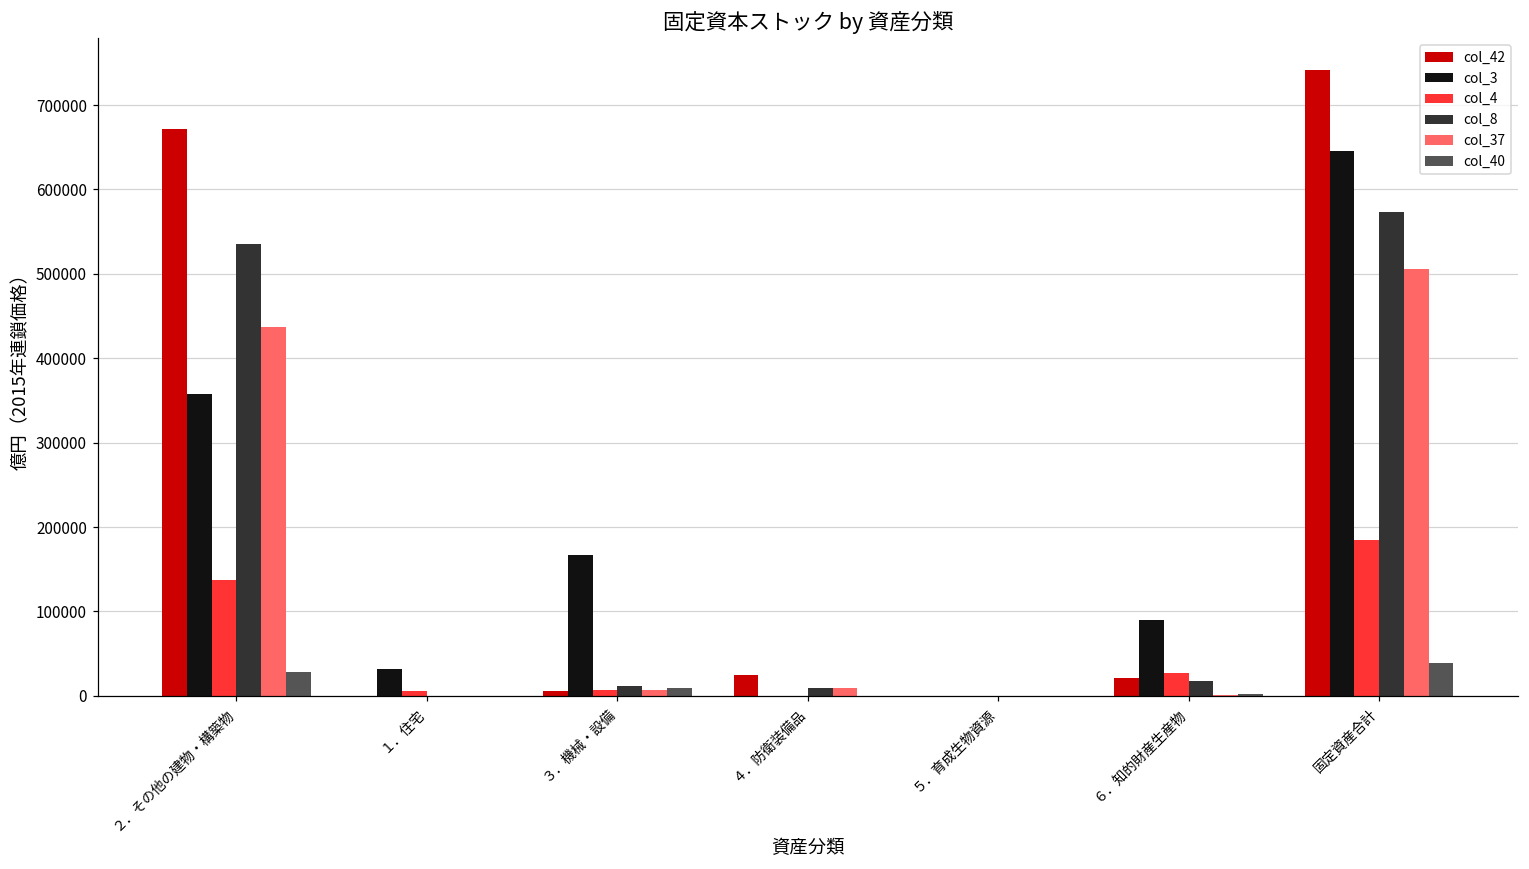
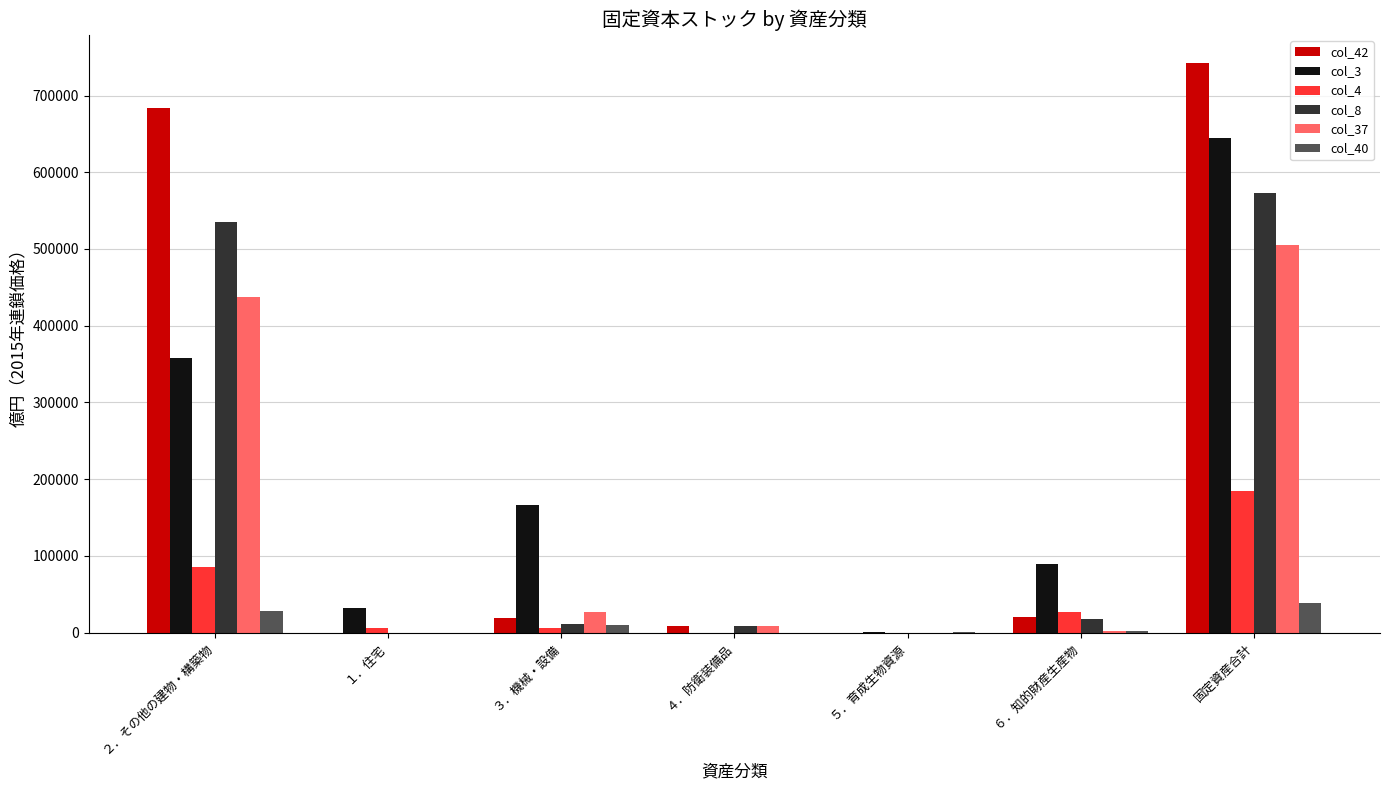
  {
    "col_42": {
-     "２．その他の建物・構築物": 670000,
+     "２．その他の建物・構築物": 680000,
      "１．住宅": 0,
-     "３．機械・設備": 10000,
-     "４．防衛装備品": 20000,
+     "３．機械・設備": 20000,
+     "４．防衛装備品": 10000,
      "５．育成生物資源": 0,
      "６．知的財産生産物": 20000,
      "固定資産合計": 740000
    },
    "col_4": {
-     "２．その他の建物・構築物": 140000,
+     "２．その他の建物・構築物": 90000,
      "１．住宅": 10000,
      "３．機械・設備": 10000,
      "４．防衛装備品": 0,
      "５．育成生物資源": 0,
      "６．知的財産生産物": 30000,
      "固定資産合計": 180000
    },
    "col_37": {
      "２．その他の建物・構築物": 440000,
      "１．住宅": 0,
-     "３．機械・設備": 10000,
+     "３．機械・設備": 30000,
      "４．防衛装備品": 10000,
      "５．育成生物資源": 0,
      "固定資産合計": 510000
    }
  }
